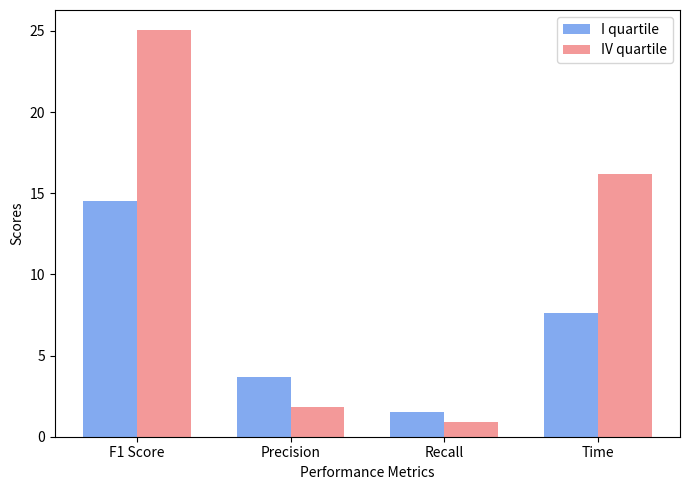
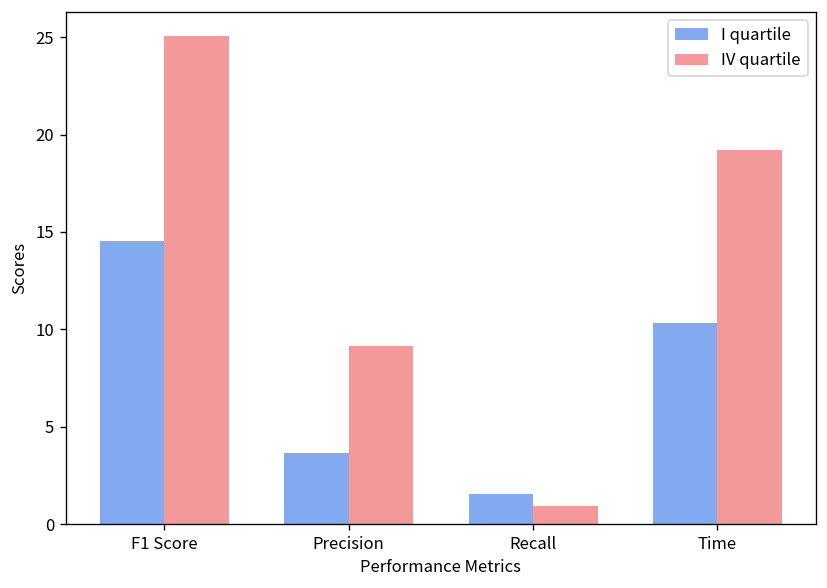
  {
    "I quartile": {
      "F1 Score": 14.5,
      "Precision": 3.7,
      "Recall": 1.5,
-     "Time": 7.6
+     "Time": 10.3
    },
    "IV quartile": {
      "F1 Score": 25.0,
-     "Precision": 1.9,
+     "Precision": 9.2,
      "Recall": 0.9,
-     "Time": 16.2
+     "Time": 19.2
    }
  }
